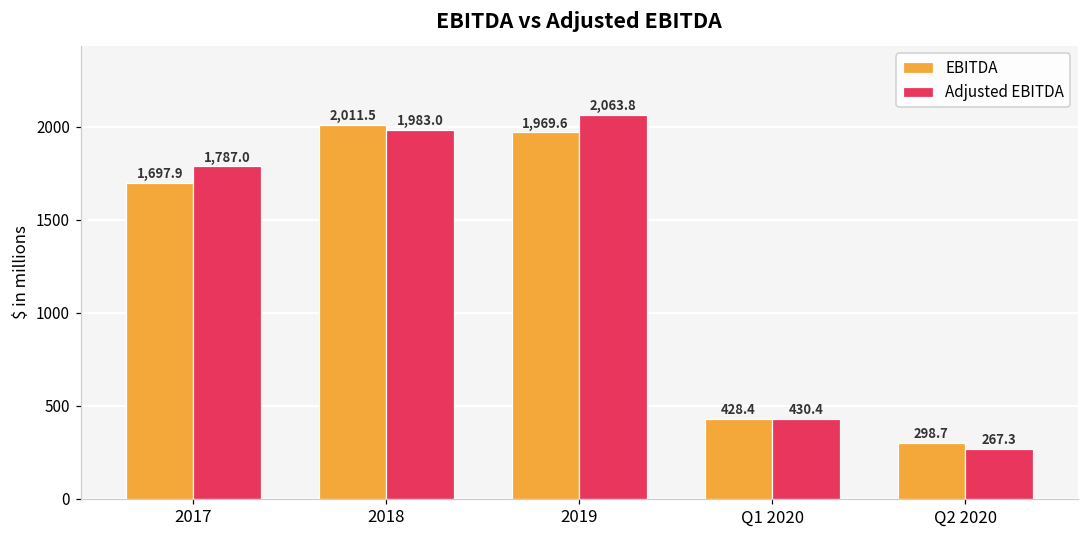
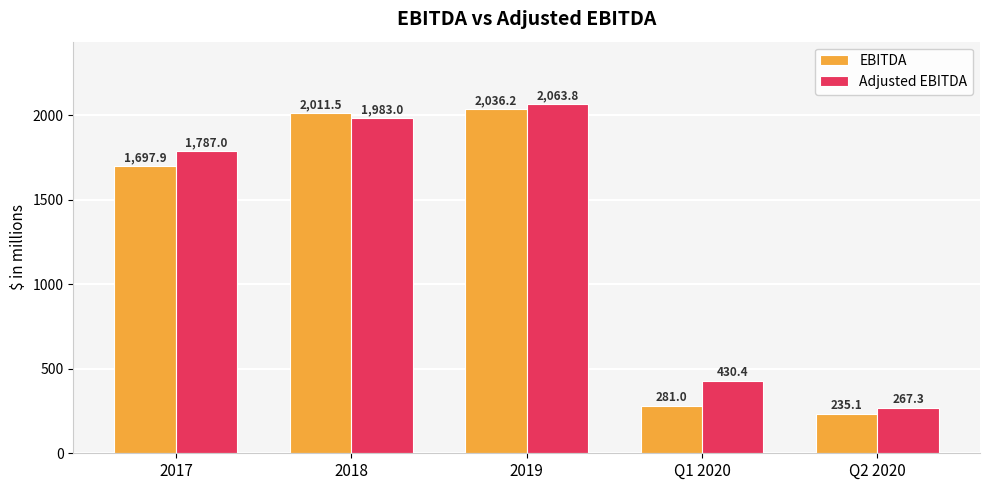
  {
    "EBITDA": {
      "2017": "1,697.9",
      "2018": "2,011.5",
-     "2019": "1,969.6",
-     "Q1 2020": "428.4",
-     "Q2 2020": "298.7"
+     "2019": "2,036.2",
+     "Q1 2020": "281.0",
+     "Q2 2020": "235.1"
    },
    "Adjusted EBITDA": {
      "2017": "1,787.0",
      "2018": "1,983.0",
      "2019": "2,063.8",
      "Q1 2020": "430.4",
      "Q2 2020": "267.3"
    }
  }
